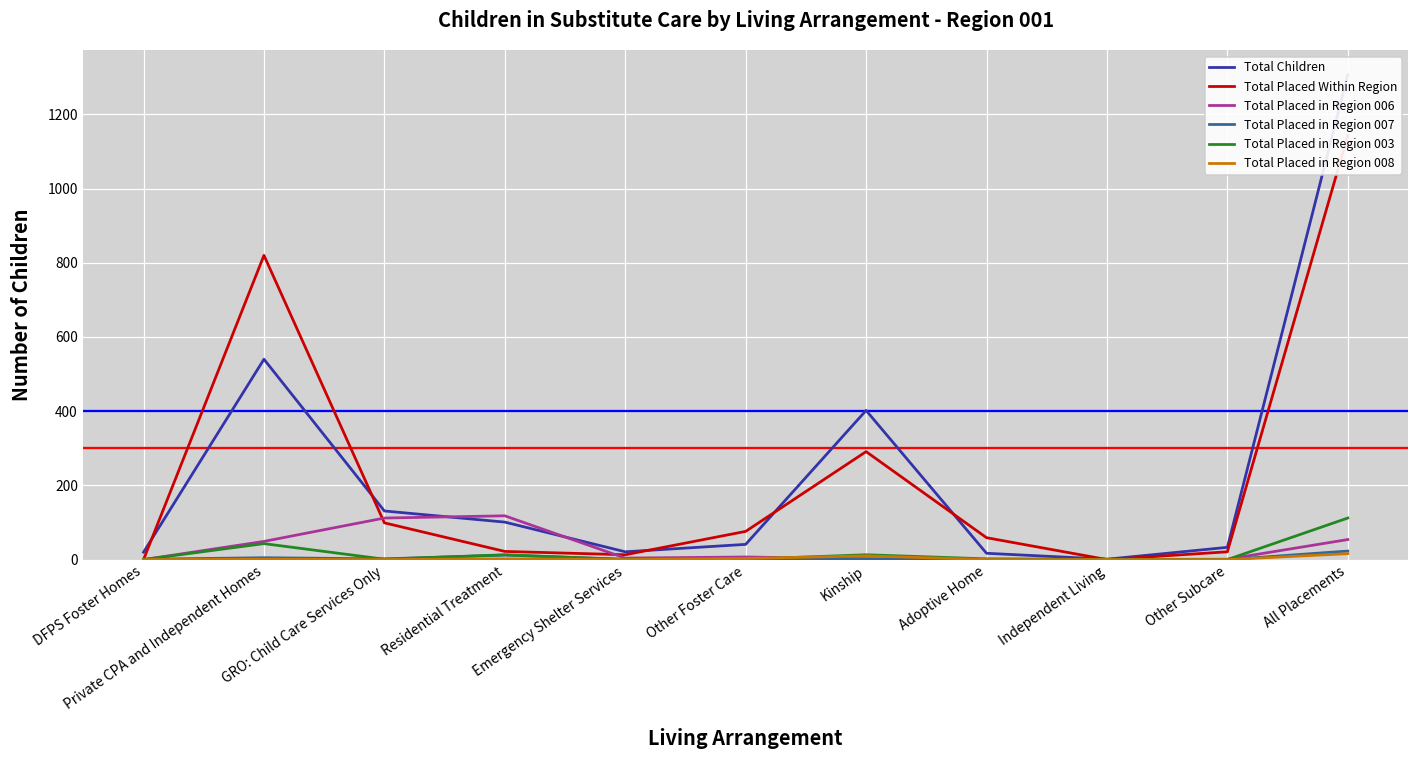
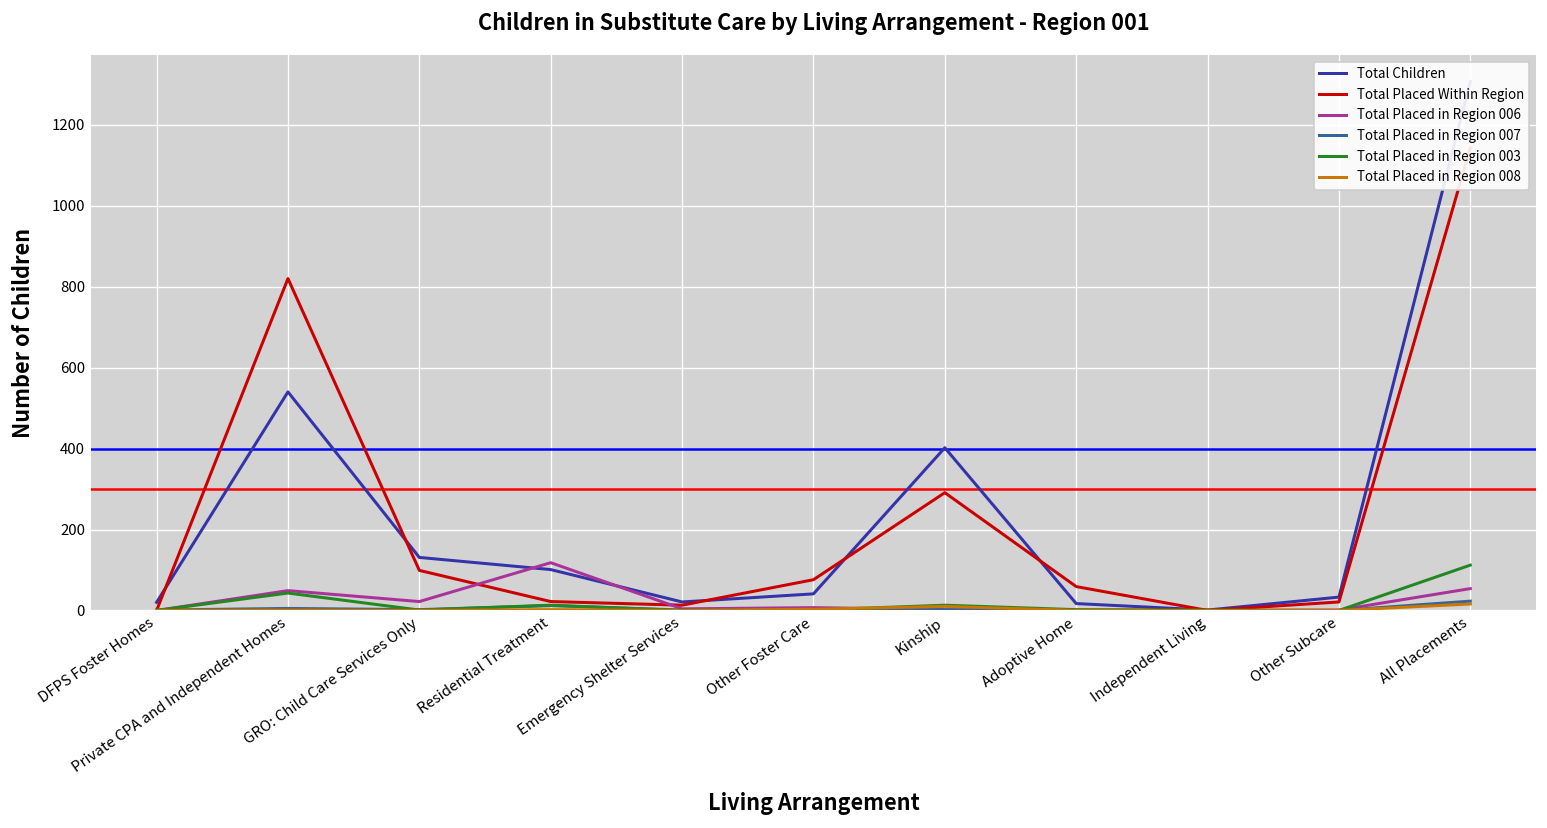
  {
    "Total Placed Within Region": {
      "Private CPA and Independent Homes": 820,
      "GRO: Child Care Services Only": 100,
      "Residential Treatment": 20,
      "Emergency Shelter Services": 10,
      "Other Foster Care": 80,
      "Kinship": 290,
      "Adoptive Home": 60,
      "Other Subcare": 20
    },
    "Total Placed in Region 006": {
-     "GRO: Child Care Services Only": 110,
+     "GRO: Child Care Services Only": 20,
      "Residential Treatment": 120,
      "All Placements": 50
    },
    "Total Placed in Region 003": {
      "All Placements": 110
    },
    "Total Placed in Region 008": {
      "Residential Treatment": 0
    }
  }
